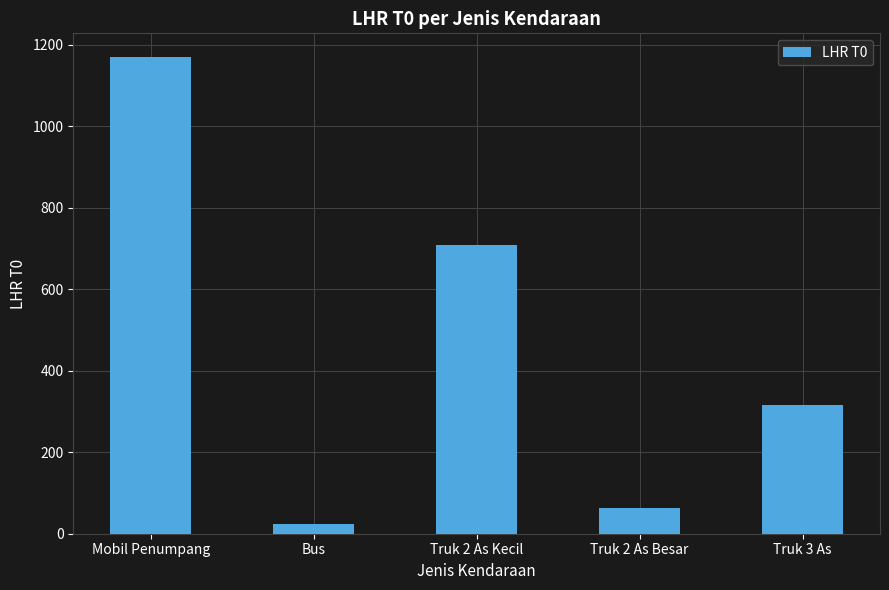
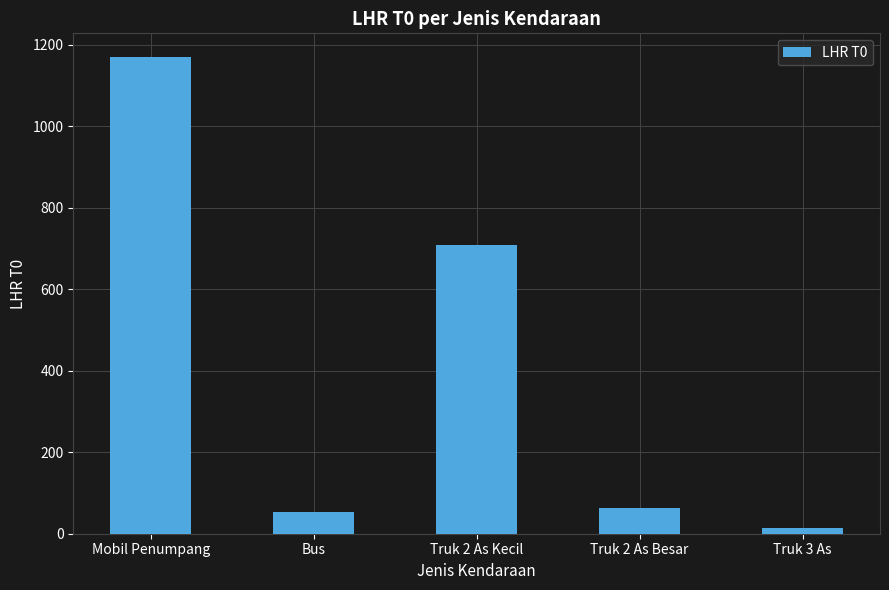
  {
    "Mobil Penumpang": 1170,
-   "Bus": 20,
+   "Bus": 50,
    "Truk 2 As Kecil": 710,
    "Truk 2 As Besar": 60,
-   "Truk 3 As": 320
+   "Truk 3 As": 10
  }
